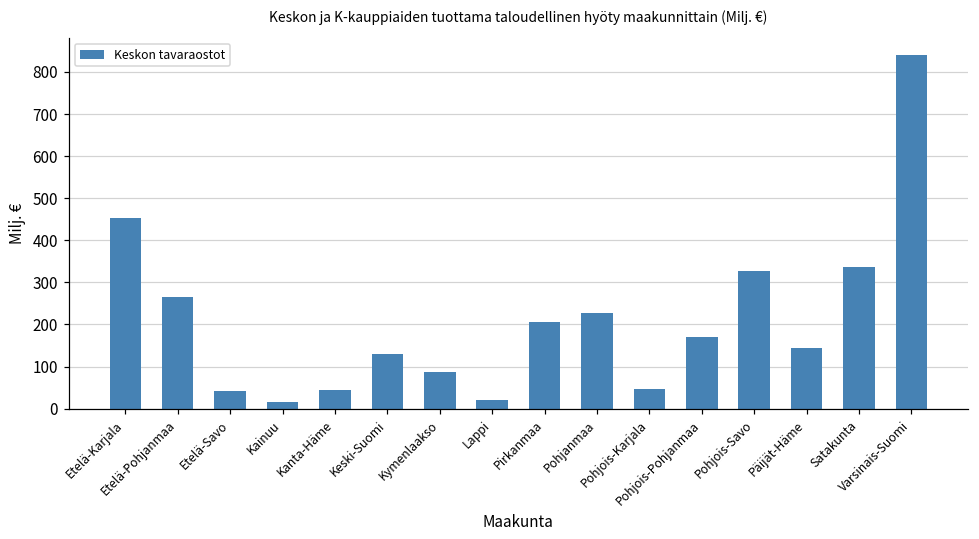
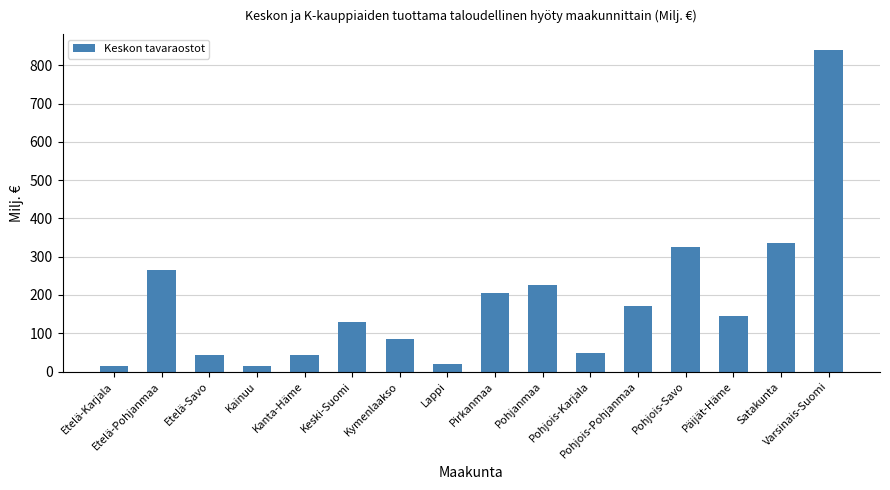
  {
-   "Etelä-Karjala": 450,
+   "Etelä-Karjala": 10,
    "Etelä-Pohjanmaa": 270,
    "Etelä-Savo": 40,
    "Kainuu": 10,
    "Kanta-Häme": 40,
    "Keski-Suomi": 130,
    "Kymenlaakso": 90,
    "Lappi": 20,
    "Pirkanmaa": 210,
    "Pohjanmaa": 230,
    "Pohjois-Karjala": 50,
    "Pohjois-Pohjanmaa": 170,
    "Pohjois-Savo": 330,
    "Päijät-Häme": 150,
    "Satakunta": 340,
    "Varsinais-Suomi": 840
  }
